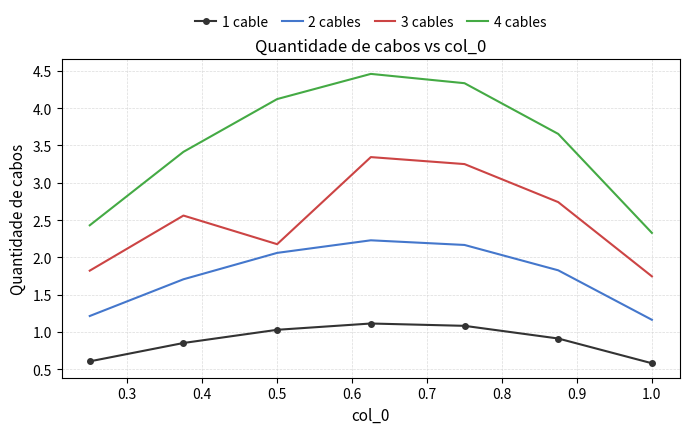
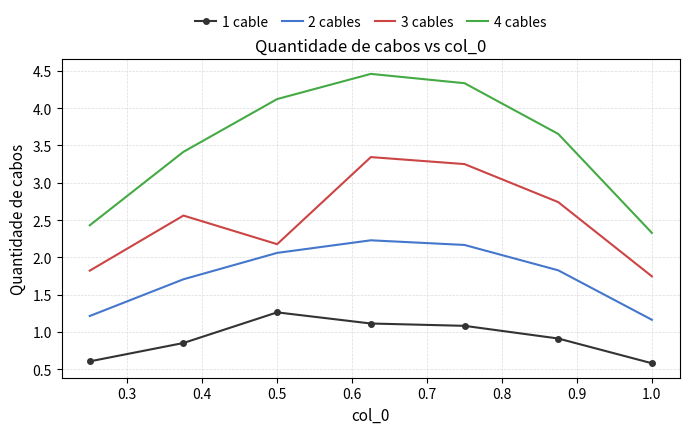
  {
    "1 cable": {
-     "0.5": 1.0,
+     "0.5": 1.3,
      "1.0": 0.6
    },
    "2 cables": {
      "0.5": 2.1,
      "1.0": 1.2
    },
    "3 cables": {
      "0.5": 2.2,
      "1.0": 1.7
    },
    "4 cables": {
      "0.5": 4.1,
      "1.0": 2.3
    }
  }
